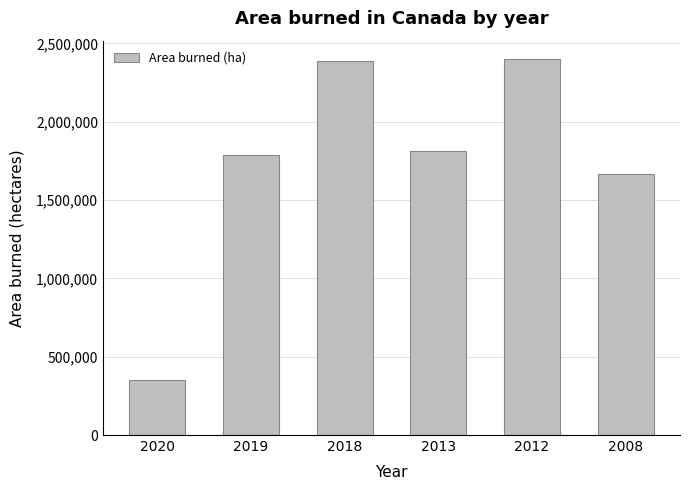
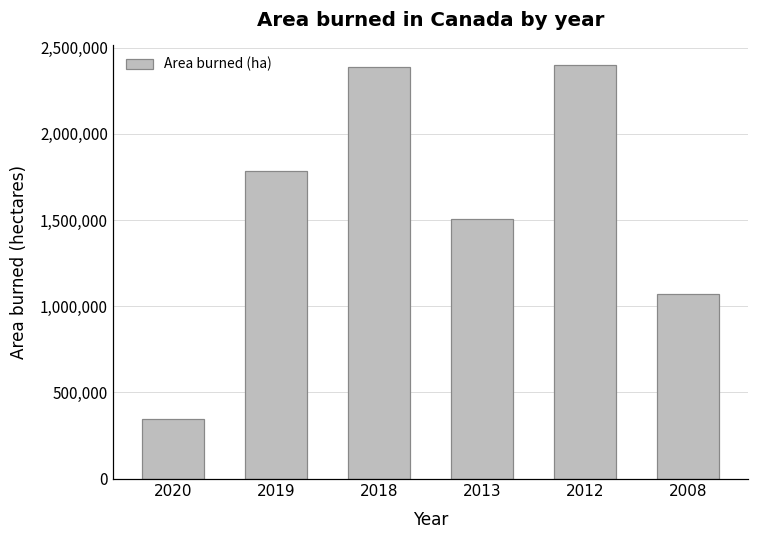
  {
    "2020": "350,000",
    "2019": "1,790,000",
    "2018": "2,390,000",
-   "2013": "1,810,000",
+   "2013": "1,510,000",
    "2012": "2,400,000",
-   "2008": "1,660,000"
+   "2008": "1,070,000"
  }
